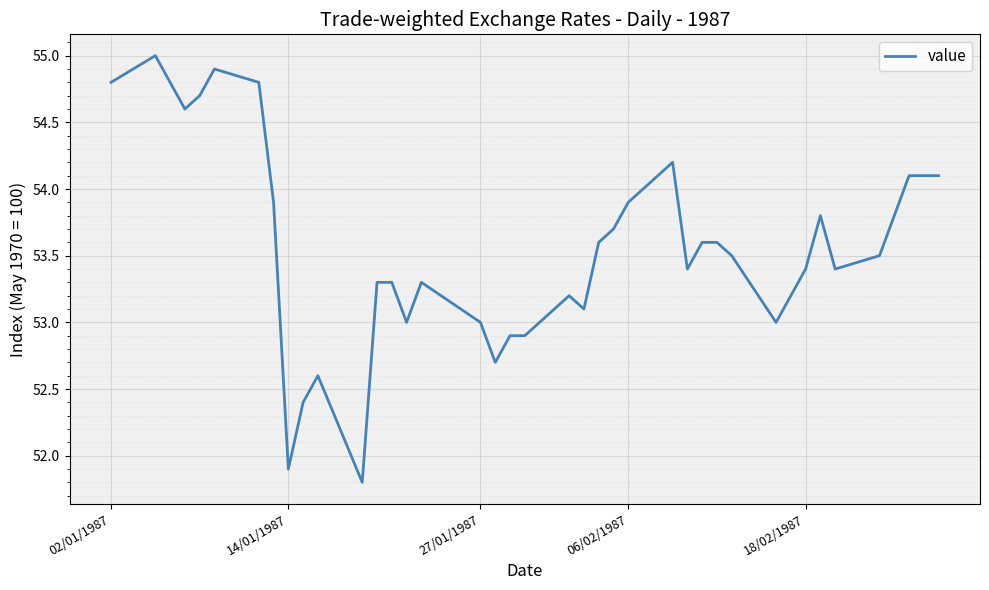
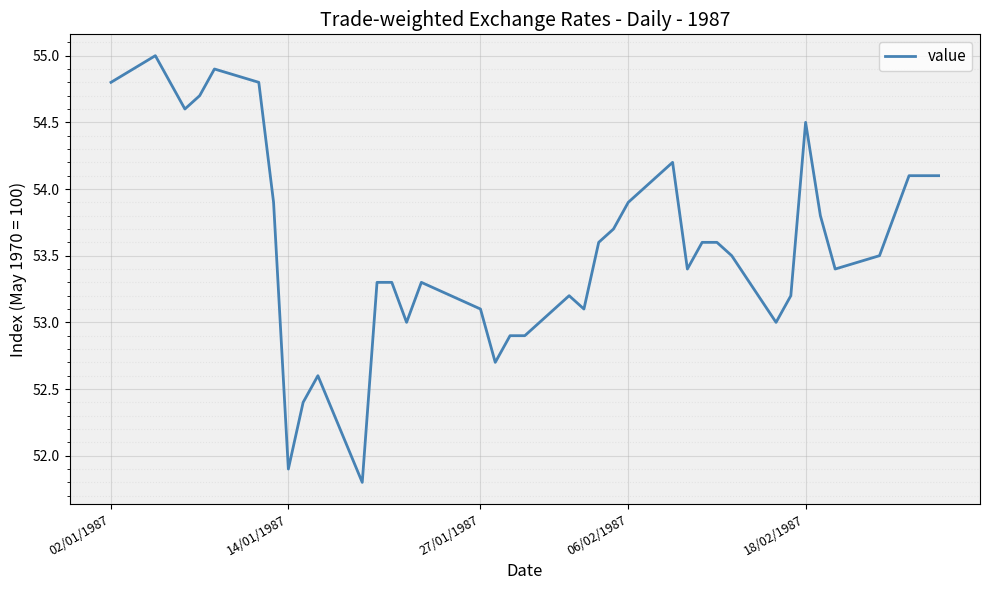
  {
    "02/01/1987": 54.8,
    "14/01/1987": 51.9,
-   "27/01/1987": 53.0,
+   "27/01/1987": 53.1,
    "06/02/1987": 53.9,
-   "18/02/1987": 53.4
+   "18/02/1987": 54.5
  }
